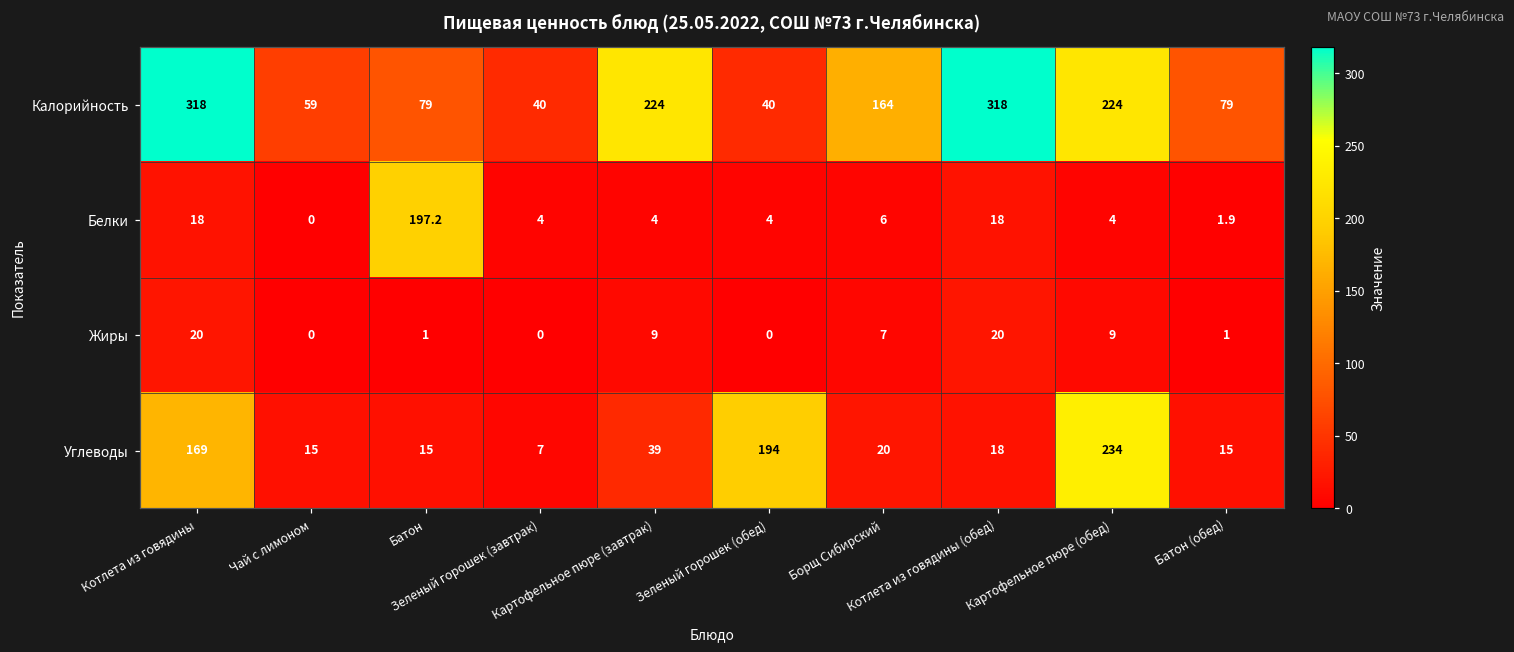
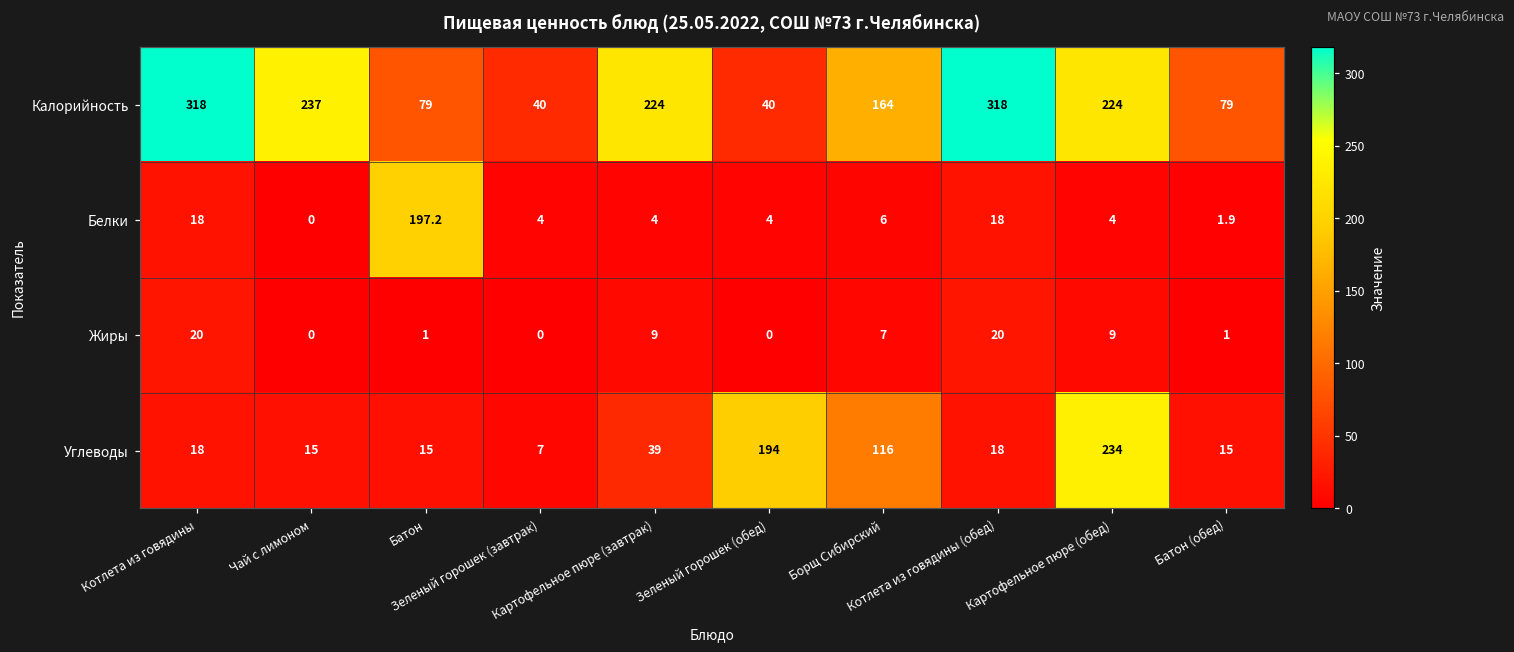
  {
    "Калорийность": {
      "Котлета из говядины": 318,
-     "Чай с лимоном": 59,
+     "Чай с лимоном": 237,
      "Батон": 79,
      "Зеленый горошек (завтрак)": 40,
      "Картофельное пюре (завтрак)": 224,
      "Зеленый горошек (обед)": 40,
      "Борщ Сибирский": 164,
      "Котлета из говядины (обед)": 318,
      "Картофельное пюре (обед)": 224,
      "Батон (обед)": 79
    },
    "Белки": {
      "Котлета из говядины": 18,
      "Чай с лимоном": 0,
      "Батон": 197.2,
      "Зеленый горошек (завтрак)": 4,
      "Картофельное пюре (завтрак)": 4,
      "Зеленый горошек (обед)": 4,
      "Борщ Сибирский": 6,
      "Котлета из говядины (обед)": 18,
      "Картофельное пюре (обед)": 4,
      "Батон (обед)": 1.9
    },
    "Жиры": {
      "Котлета из говядины": 20,
      "Чай с лимоном": 0,
      "Батон": 1,
      "Зеленый горошек (завтрак)": 0,
      "Картофельное пюре (завтрак)": 9,
      "Зеленый горошек (обед)": 0,
      "Борщ Сибирский": 7,
      "Котлета из говядины (обед)": 20,
      "Картофельное пюре (обед)": 9,
      "Батон (обед)": 1
    },
    "Углеводы": {
-     "Котлета из говядины": 169,
+     "Котлета из говядины": 18,
      "Чай с лимоном": 15,
      "Батон": 15,
      "Зеленый горошек (завтрак)": 7,
      "Картофельное пюре (завтрак)": 39,
      "Зеленый горошек (обед)": 194,
-     "Борщ Сибирский": 20,
+     "Борщ Сибирский": 116,
      "Котлета из говядины (обед)": 18,
      "Картофельное пюре (обед)": 234,
      "Батон (обед)": 15
    }
  }
